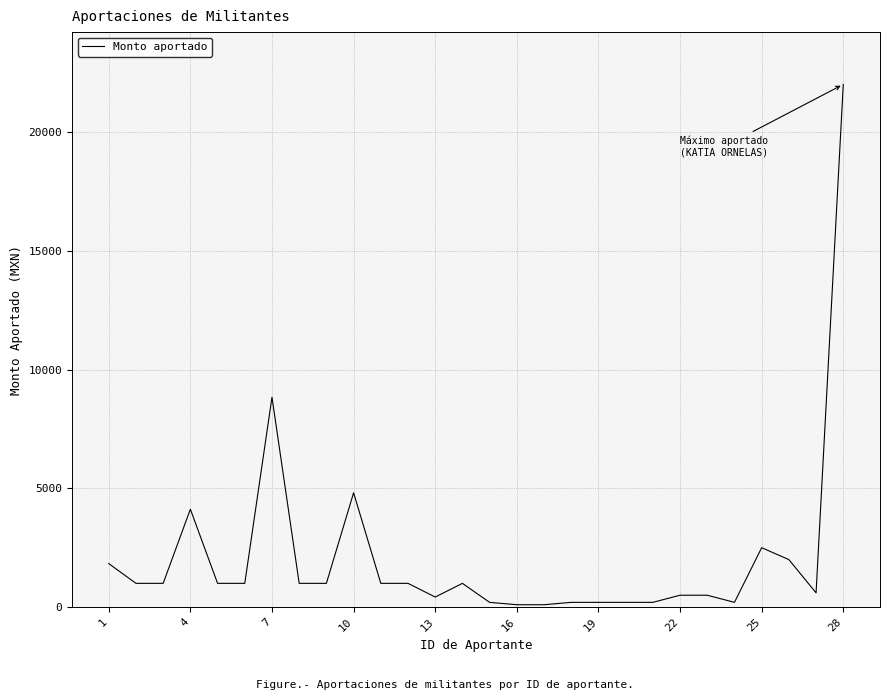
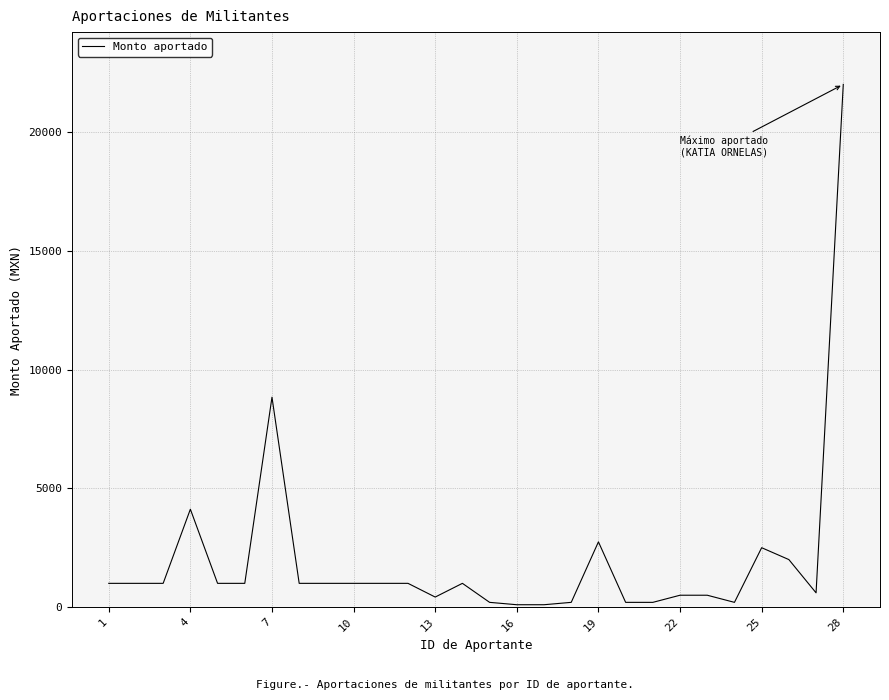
  {
-   "1": 1800,
+   "1": 1000,
    "4": 4100,
    "7": 8800,
-   "10": 4800,
+   "10": 1000,
    "13": 400,
    "16": 100,
-   "19": 200,
+   "19": 2700,
    "22": 500,
    "25": 2500,
    "28": 22000
  }
